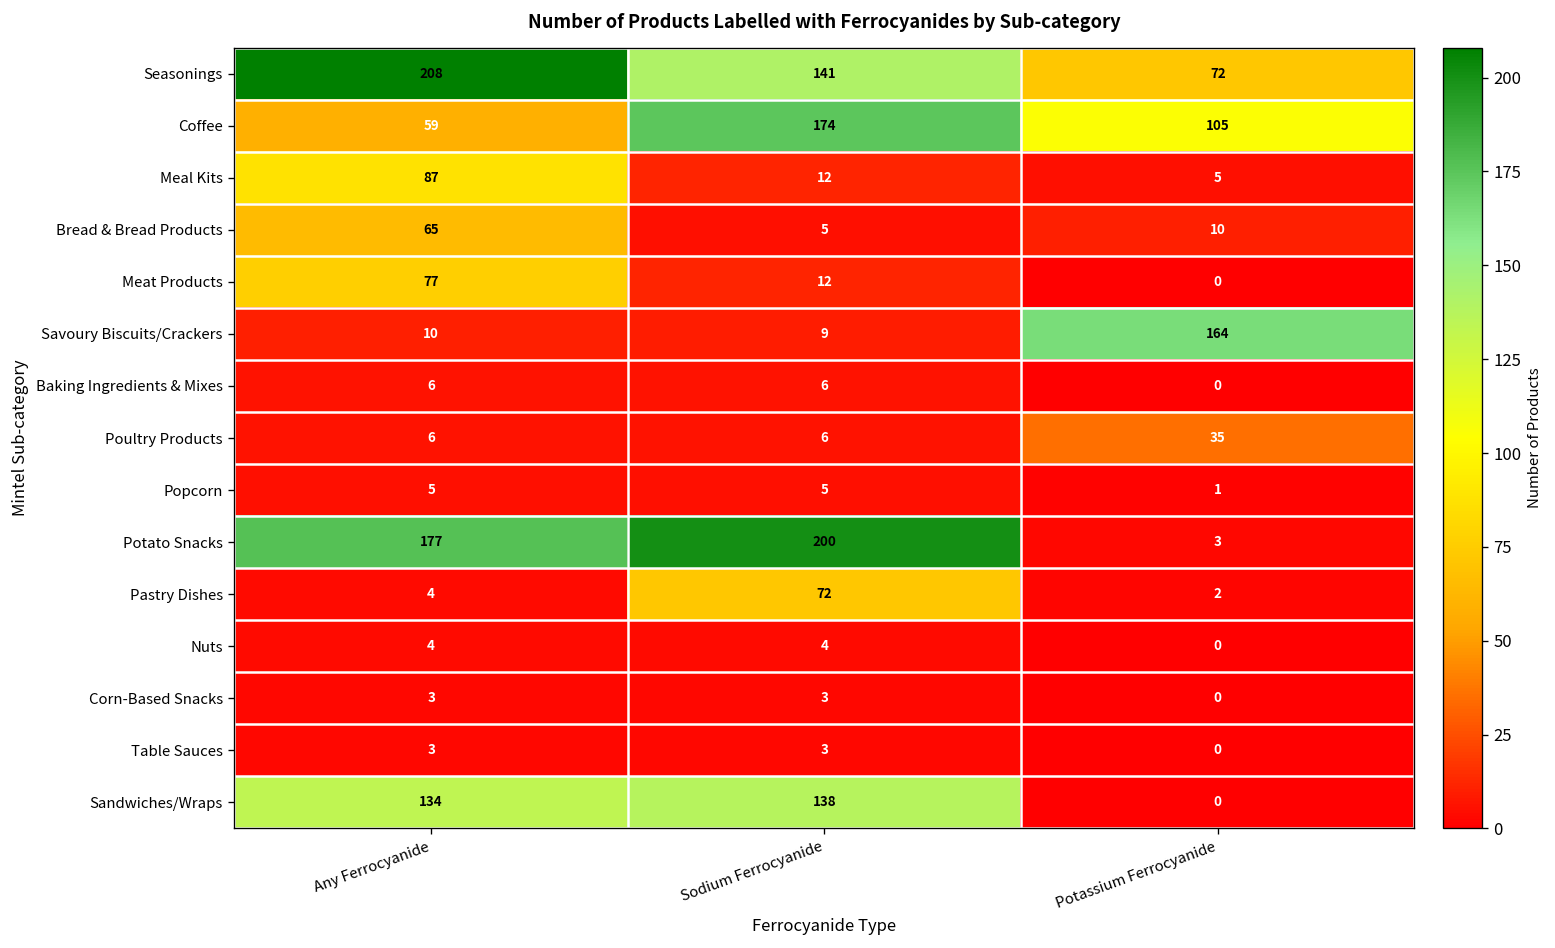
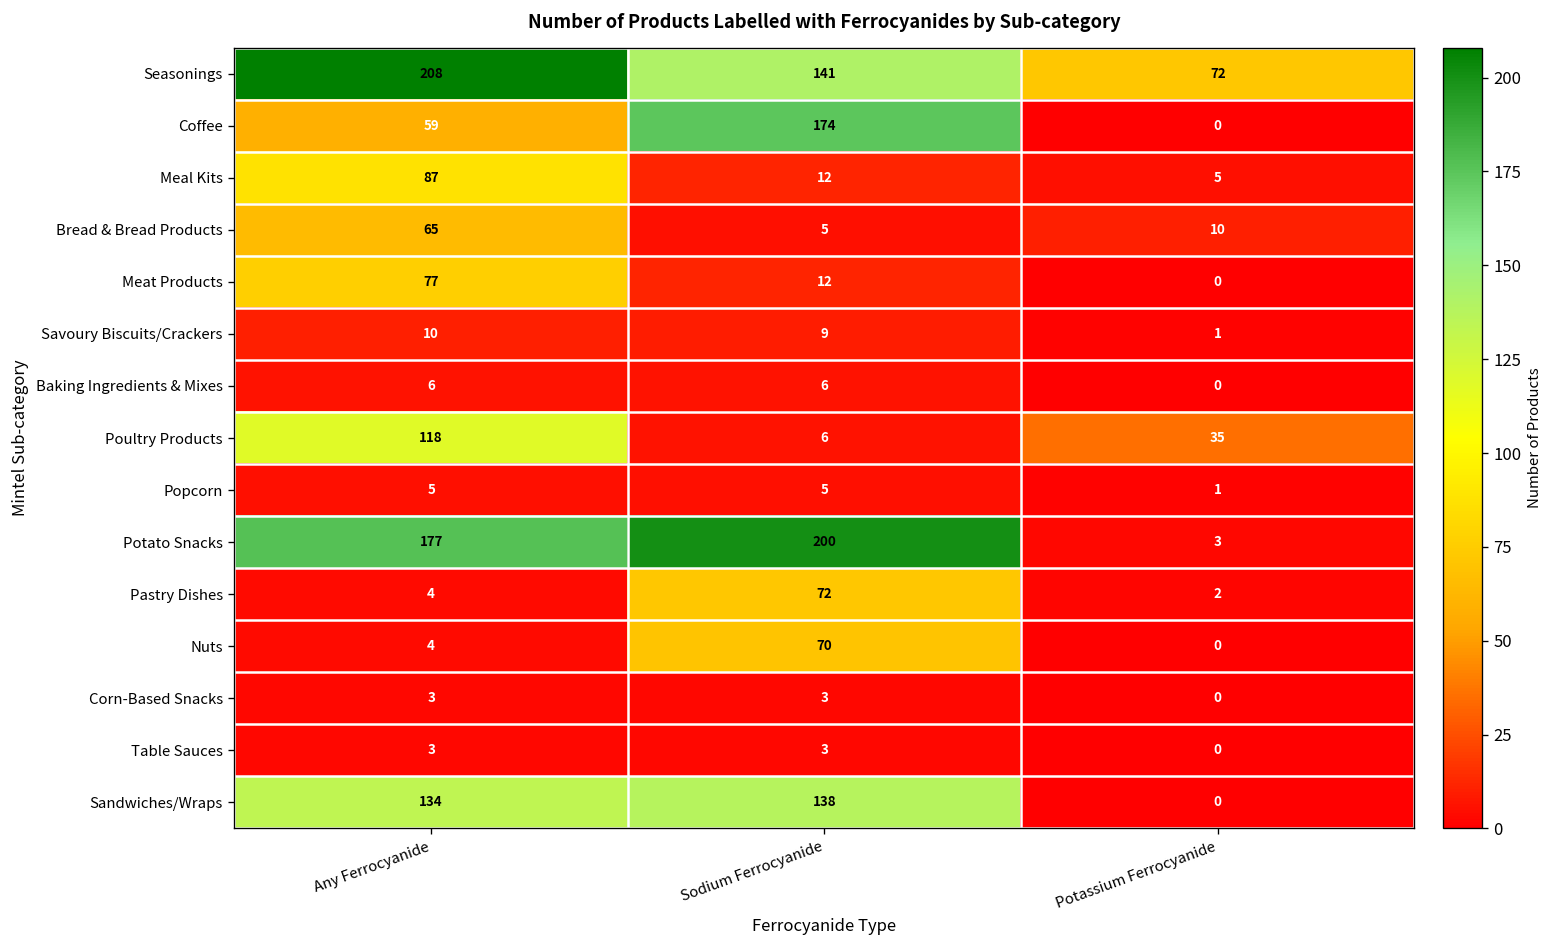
  {
    "Seasonings": {
      "Any Ferrocyanide": 208,
      "Sodium Ferrocyanide": 141,
      "Potassium Ferrocyanide": 72
    },
    "Coffee": {
      "Any Ferrocyanide": 59,
      "Sodium Ferrocyanide": 174,
-     "Potassium Ferrocyanide": 105
+     "Potassium Ferrocyanide": 0
    },
    "Meal Kits": {
      "Any Ferrocyanide": 87,
      "Sodium Ferrocyanide": 12,
      "Potassium Ferrocyanide": 5
    },
    "Bread & Bread Products": {
      "Any Ferrocyanide": 65,
      "Sodium Ferrocyanide": 5,
      "Potassium Ferrocyanide": 10
    },
    "Meat Products": {
      "Any Ferrocyanide": 77,
      "Sodium Ferrocyanide": 12,
      "Potassium Ferrocyanide": 0
    },
    "Savoury Biscuits/Crackers": {
      "Any Ferrocyanide": 10,
      "Sodium Ferrocyanide": 9,
-     "Potassium Ferrocyanide": 164
+     "Potassium Ferrocyanide": 1
    },
    "Baking Ingredients & Mixes": {
      "Any Ferrocyanide": 6,
      "Sodium Ferrocyanide": 6,
      "Potassium Ferrocyanide": 0
    },
    "Poultry Products": {
-     "Any Ferrocyanide": 6,
+     "Any Ferrocyanide": 118,
      "Sodium Ferrocyanide": 6,
      "Potassium Ferrocyanide": 35
    },
    "Popcorn": {
      "Any Ferrocyanide": 5,
      "Sodium Ferrocyanide": 5,
      "Potassium Ferrocyanide": 1
    },
    "Potato Snacks": {
      "Any Ferrocyanide": 177,
      "Sodium Ferrocyanide": 200,
      "Potassium Ferrocyanide": 3
    },
    "Pastry Dishes": {
      "Any Ferrocyanide": 4,
      "Sodium Ferrocyanide": 72,
      "Potassium Ferrocyanide": 2
    },
    "Nuts": {
      "Any Ferrocyanide": 4,
-     "Sodium Ferrocyanide": 4,
+     "Sodium Ferrocyanide": 70,
      "Potassium Ferrocyanide": 0
    },
    "Corn-Based Snacks": {
      "Any Ferrocyanide": 3,
      "Sodium Ferrocyanide": 3,
      "Potassium Ferrocyanide": 0
    },
    "Table Sauces": {
      "Any Ferrocyanide": 3,
      "Sodium Ferrocyanide": 3,
      "Potassium Ferrocyanide": 0
    },
    "Sandwiches/Wraps": {
      "Any Ferrocyanide": 134,
      "Sodium Ferrocyanide": 138,
      "Potassium Ferrocyanide": 0
    }
  }
